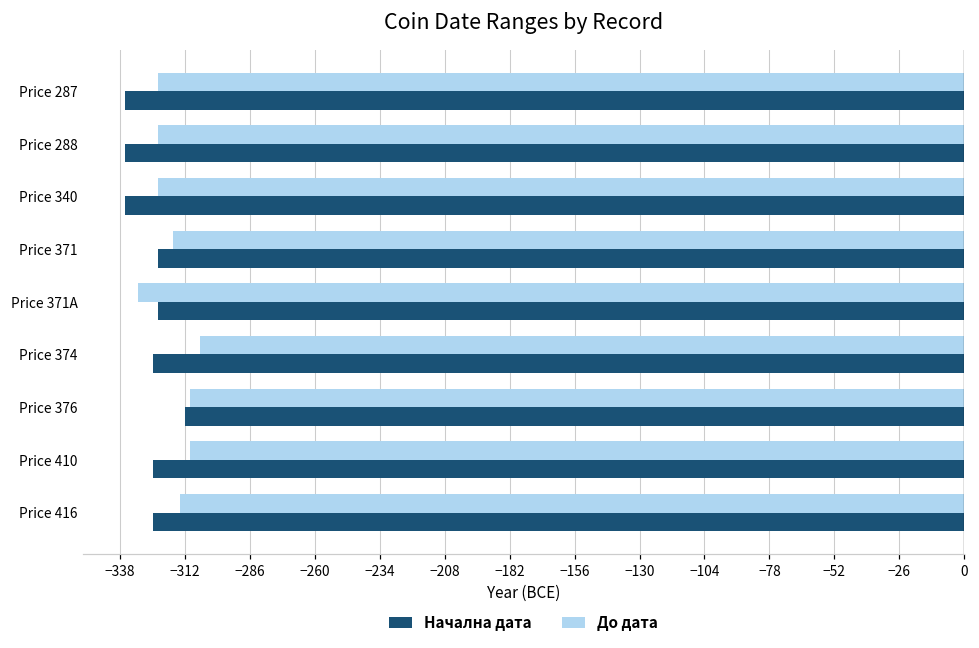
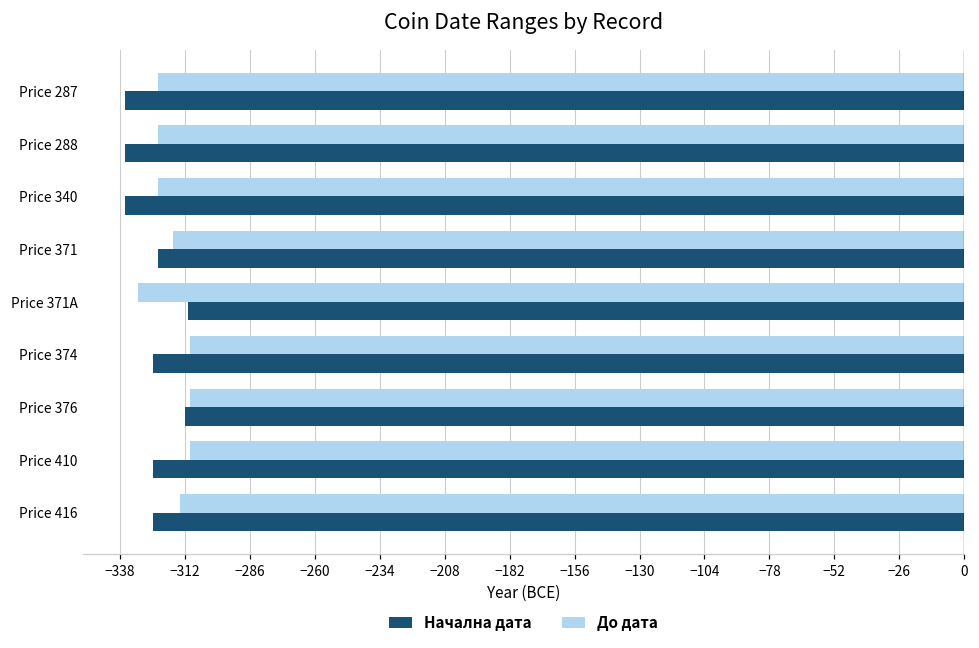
  {
    "Начална дата": {
      "Price 287": -336,
      "Price 288": -336,
      "Price 340": -336,
      "Price 371": -323,
-     "Price 371A": -323,
+     "Price 371A": -311,
      "Price 374": -325,
      "Price 376": -312,
      "Price 410": -325,
      "Price 416": -325
    },
    "До дата": {
      "Price 287": -323,
      "Price 288": -323,
      "Price 340": -323,
      "Price 371": -317,
      "Price 371A": -331,
-     "Price 374": -306,
+     "Price 374": -310,
      "Price 376": -310,
      "Price 410": -310,
      "Price 416": -314
    }
  }
